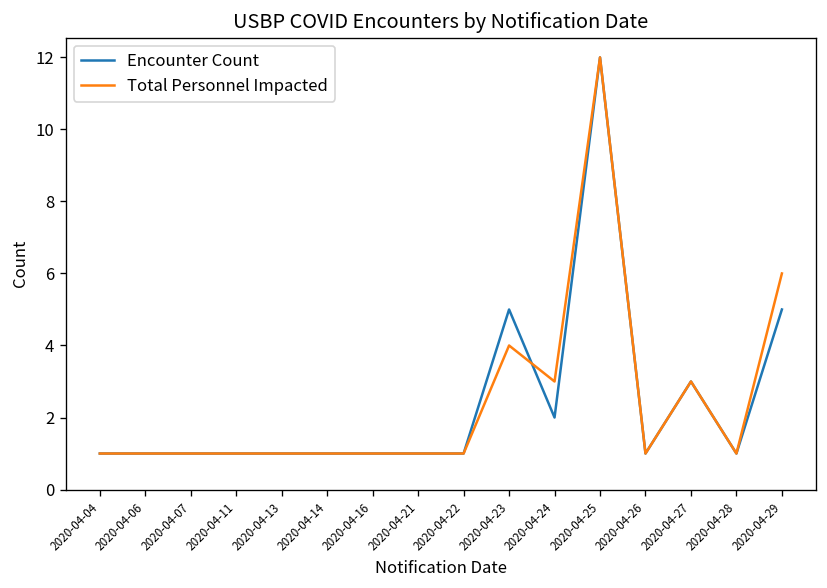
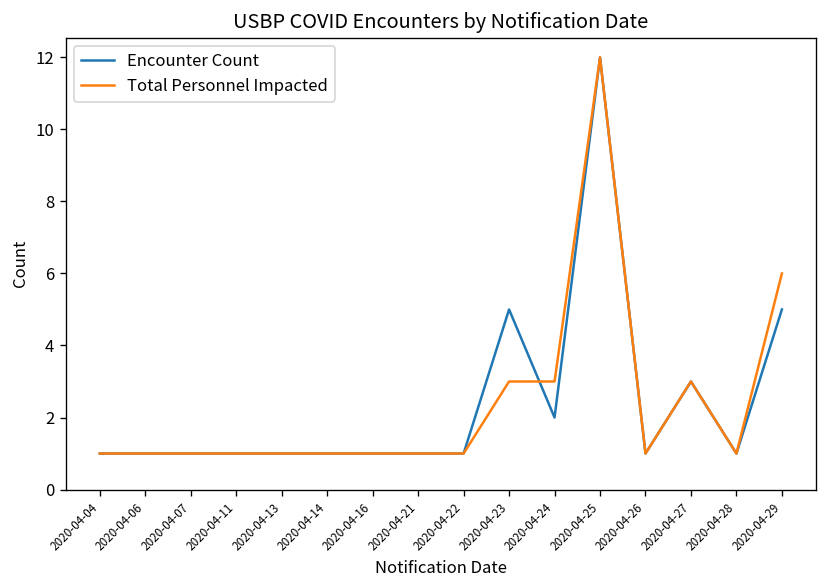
  {
    "Encounter Count": {
      "2020-04-23": 5,
      "2020-04-24": 2,
      "2020-04-29": 5
    },
    "Total Personnel Impacted": {
-     "2020-04-23": 4,
+     "2020-04-23": 3,
      "2020-04-24": 3,
      "2020-04-29": 6
    }
  }
